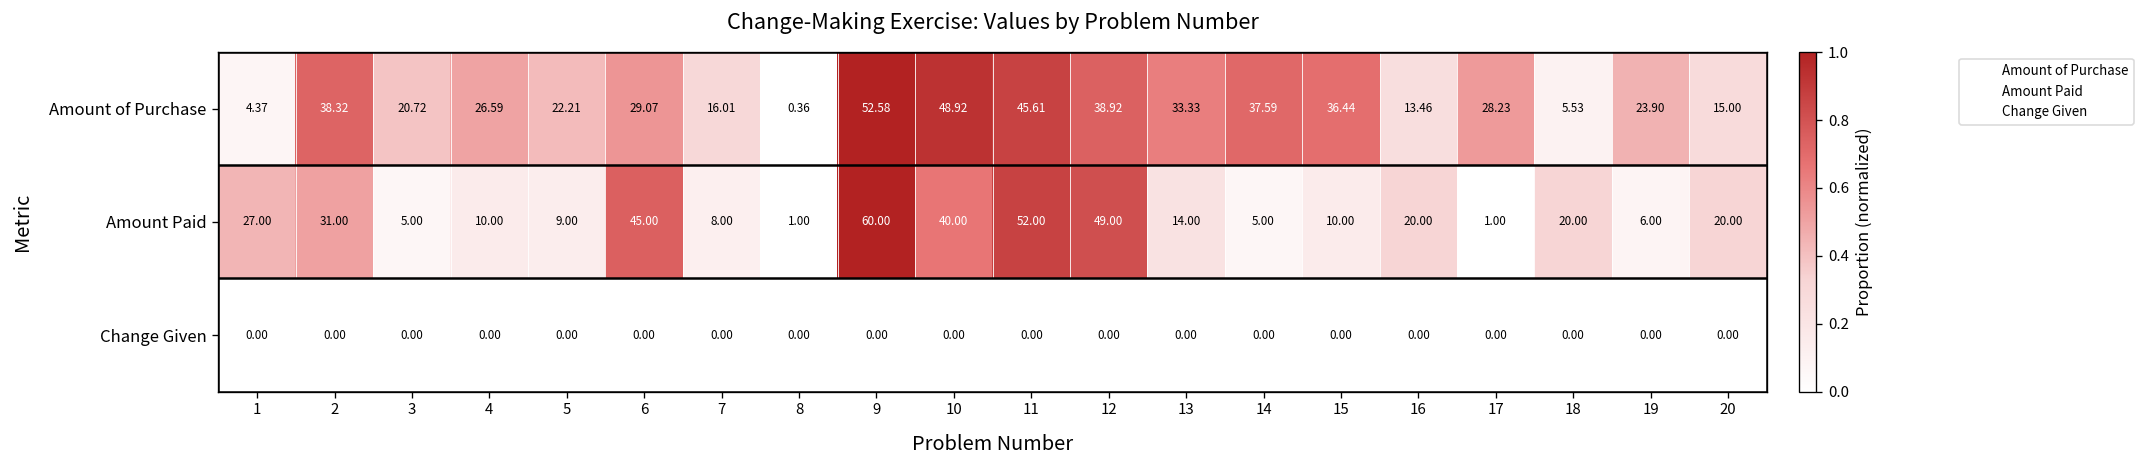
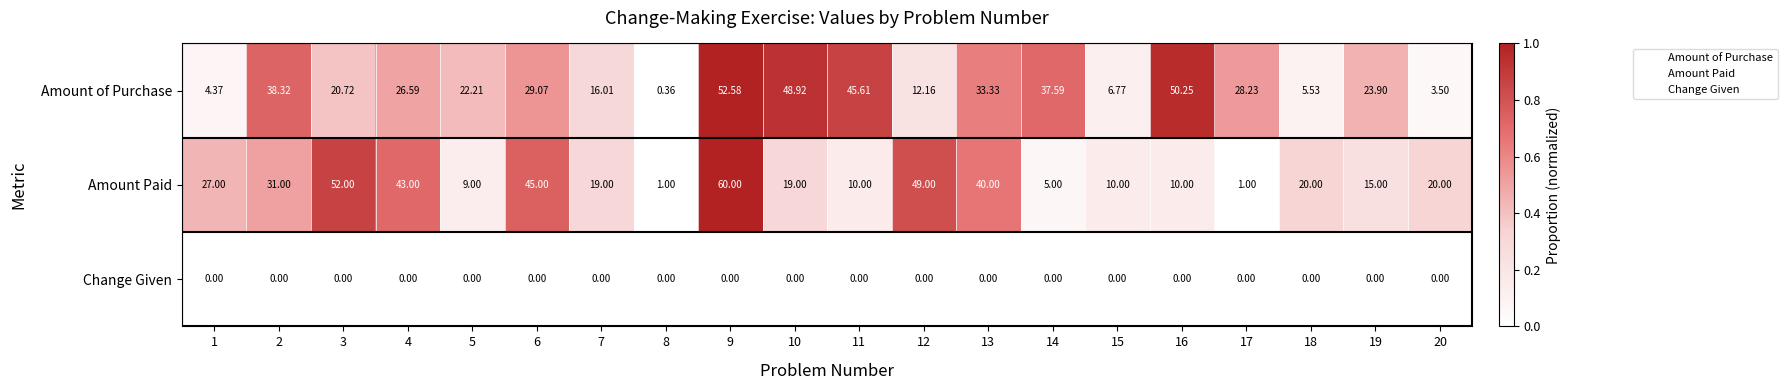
  {
    "Amount of Purchase": {
      "1": 4.37,
      "2": 38.32,
      "3": 20.72,
      "4": 26.59,
      "5": 22.21,
      "6": 29.07,
      "7": 16.01,
      "8": 0.36,
      "9": 52.58,
      "10": 48.92,
      "11": 45.61,
-     "12": 38.92,
+     "12": 12.16,
      "13": 33.33,
      "14": 37.59,
-     "15": 36.44,
-     "16": 13.46,
+     "15": 6.77,
+     "16": 50.25,
      "17": 28.23,
      "18": 5.53,
      "19": 23.90,
-     "20": 15.00
+     "20": 3.50
    },
    "Amount Paid": {
      "1": 27.00,
      "2": 31.00,
-     "3": 5.00,
-     "4": 10.00,
+     "3": 52.00,
+     "4": 43.00,
      "5": 9.00,
      "6": 45.00,
-     "7": 8.00,
+     "7": 19.00,
      "8": 1.00,
      "9": 60.00,
-     "10": 40.00,
-     "11": 52.00,
+     "10": 19.00,
+     "11": 10.00,
      "12": 49.00,
-     "13": 14.00,
+     "13": 40.00,
      "14": 5.00,
      "15": 10.00,
-     "16": 20.00,
+     "16": 10.00,
      "17": 1.00,
      "18": 20.00,
-     "19": 6.00,
+     "19": 15.00,
      "20": 20.00
    },
    "Change Given": {
      "1": 0.00,
      "2": 0.00,
      "3": 0.00,
      "4": 0.00,
      "5": 0.00,
      "6": 0.00,
      "7": 0.00,
      "8": 0.00,
      "9": 0.00,
      "10": 0.00,
      "11": 0.00,
      "12": 0.00,
      "13": 0.00,
      "14": 0.00,
      "15": 0.00,
      "16": 0.00,
      "17": 0.00,
      "18": 0.00,
      "19": 0.00,
      "20": 0.00
    }
  }
